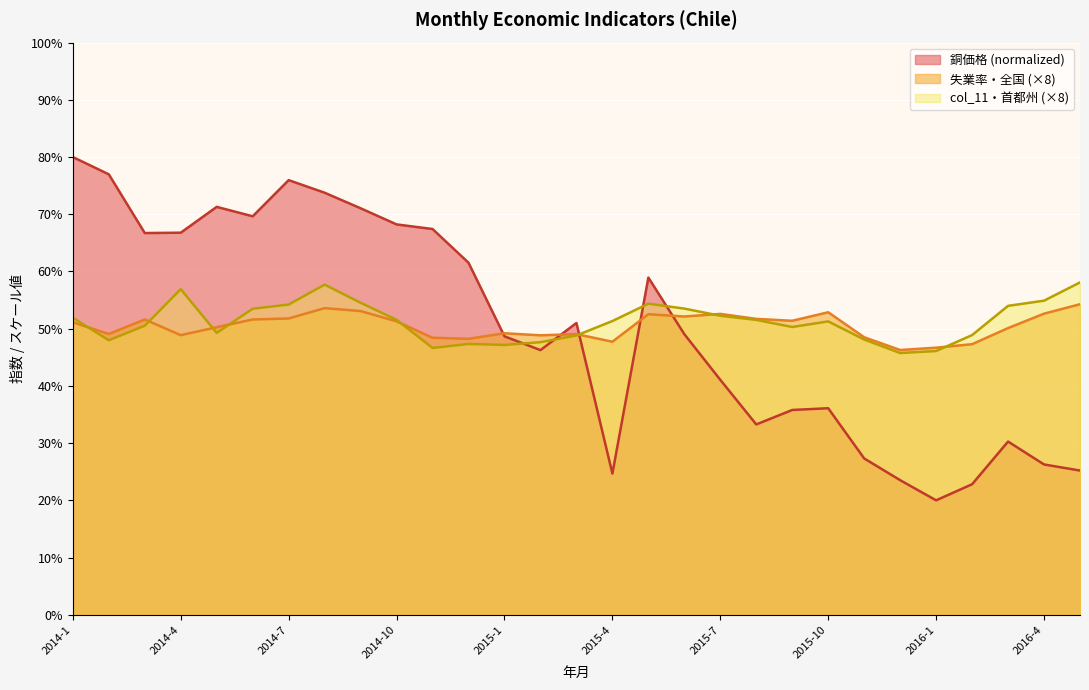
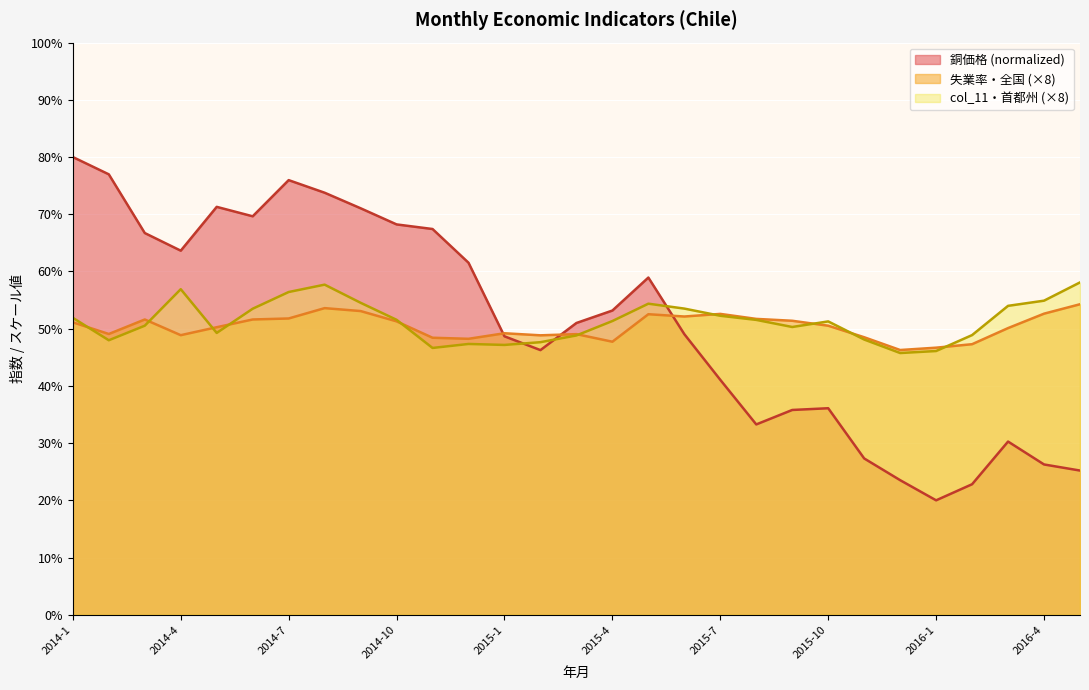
  {
    "銅価格 (normalized)": {
      "2014-1": "80%",
-     "2014-4": "67%",
+     "2014-4": "64%",
      "2014-7": "76%",
      "2014-10": "68%",
      "2015-1": "49%",
-     "2015-4": "25%",
+     "2015-4": "53%",
      "2015-7": "41%",
      "2015-10": "36%",
      "2016-1": "20%",
      "2016-4": "26%"
    },
    "失業率・全国 (×8)": {
      "2014-1": "51%",
      "2014-4": "49%",
      "2014-7": "52%",
      "2015-1": "49%",
      "2015-4": "48%",
-     "2015-10": "53%",
+     "2015-10": "51%",
      "2016-1": "47%",
      "2016-4": "53%"
    },
    "col_11・首都州 (×8)": {
      "2014-1": "52%",
      "2014-4": "57%",
-     "2014-7": "54%",
+     "2014-7": "56%",
      "2015-1": "47%",
      "2015-4": "51%",
      "2015-10": "51%",
      "2016-1": "46%",
      "2016-4": "55%"
    }
  }
